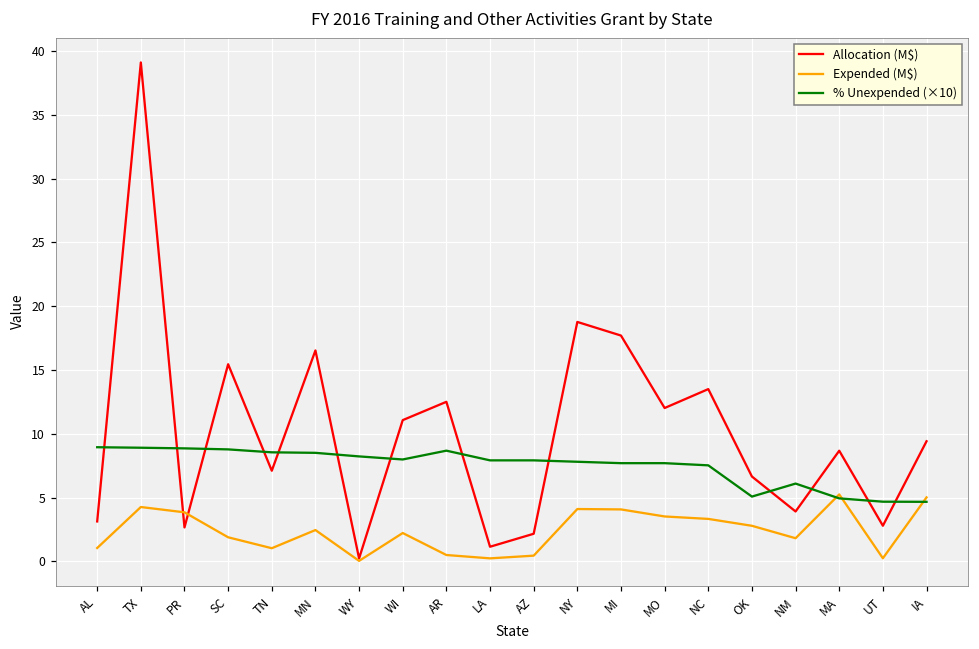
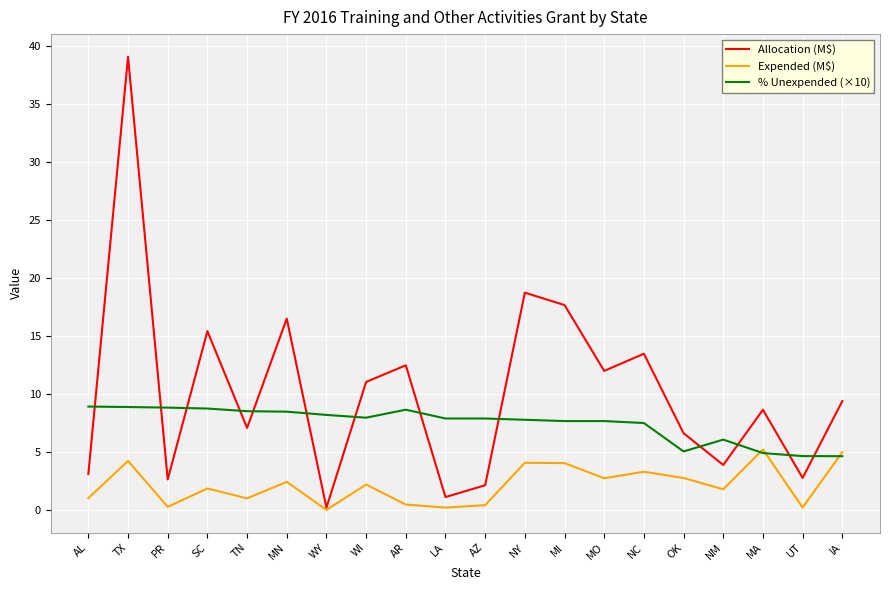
  {
    "Allocation (M$)": {
      "AL": 3.1,
      "TX": 39.1,
      "PR": 2.7,
      "SC": 15.5,
      "TN": 7.1,
      "MN": 16.5,
      "WI": 11.1,
      "AR": 12.5,
      "LA": 1.1,
      "AZ": 2.2,
      "NY": 18.8,
      "MI": 17.7,
      "MO": 12.0,
      "NC": 13.5,
      "OK": 6.7,
      "NM": 3.9,
      "MA": 8.7,
      "UT": 2.8,
      "IA": 9.4
    },
    "Expended (M$)": {
      "AL": 1.0,
      "TX": 4.3,
-     "PR": 3.8,
+     "PR": 0.3,
      "SC": 1.9,
      "TN": 1.0,
      "MN": 2.5,
      "WI": 2.2,
      "AR": 0.5,
      "LA": 0.2,
      "AZ": 0.4,
      "NY": 4.1,
      "MI": 4.1,
-     "MO": 3.5,
+     "MO": 2.8,
      "NC": 3.3,
      "OK": 2.8,
      "NM": 1.8,
      "MA": 5.3,
      "UT": 0.2,
      "IA": 5.0
    },
    "% Unexpended (×10)": {
      "AL": 9.0,
      "TX": 8.9,
      "PR": 8.9,
      "SC": 8.8,
      "TN": 8.6,
      "MN": 8.5,
      "WY": 8.2,
      "WI": 8.0,
      "AR": 8.7,
      "LA": 7.9,
      "AZ": 7.9,
      "NY": 7.8,
      "MI": 7.7,
      "MO": 7.7,
      "NC": 7.5,
      "OK": 5.1,
      "NM": 6.1,
      "MA": 4.9,
      "UT": 4.7,
      "IA": 4.7
    }
  }
